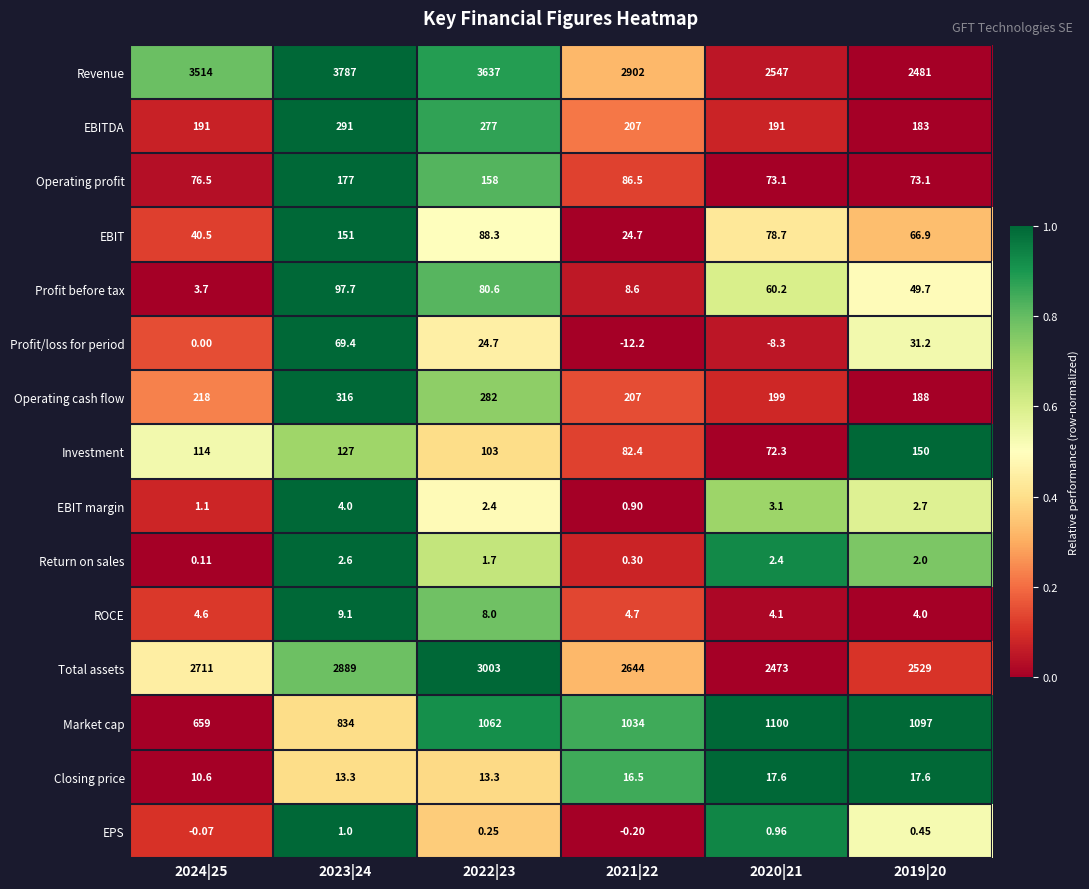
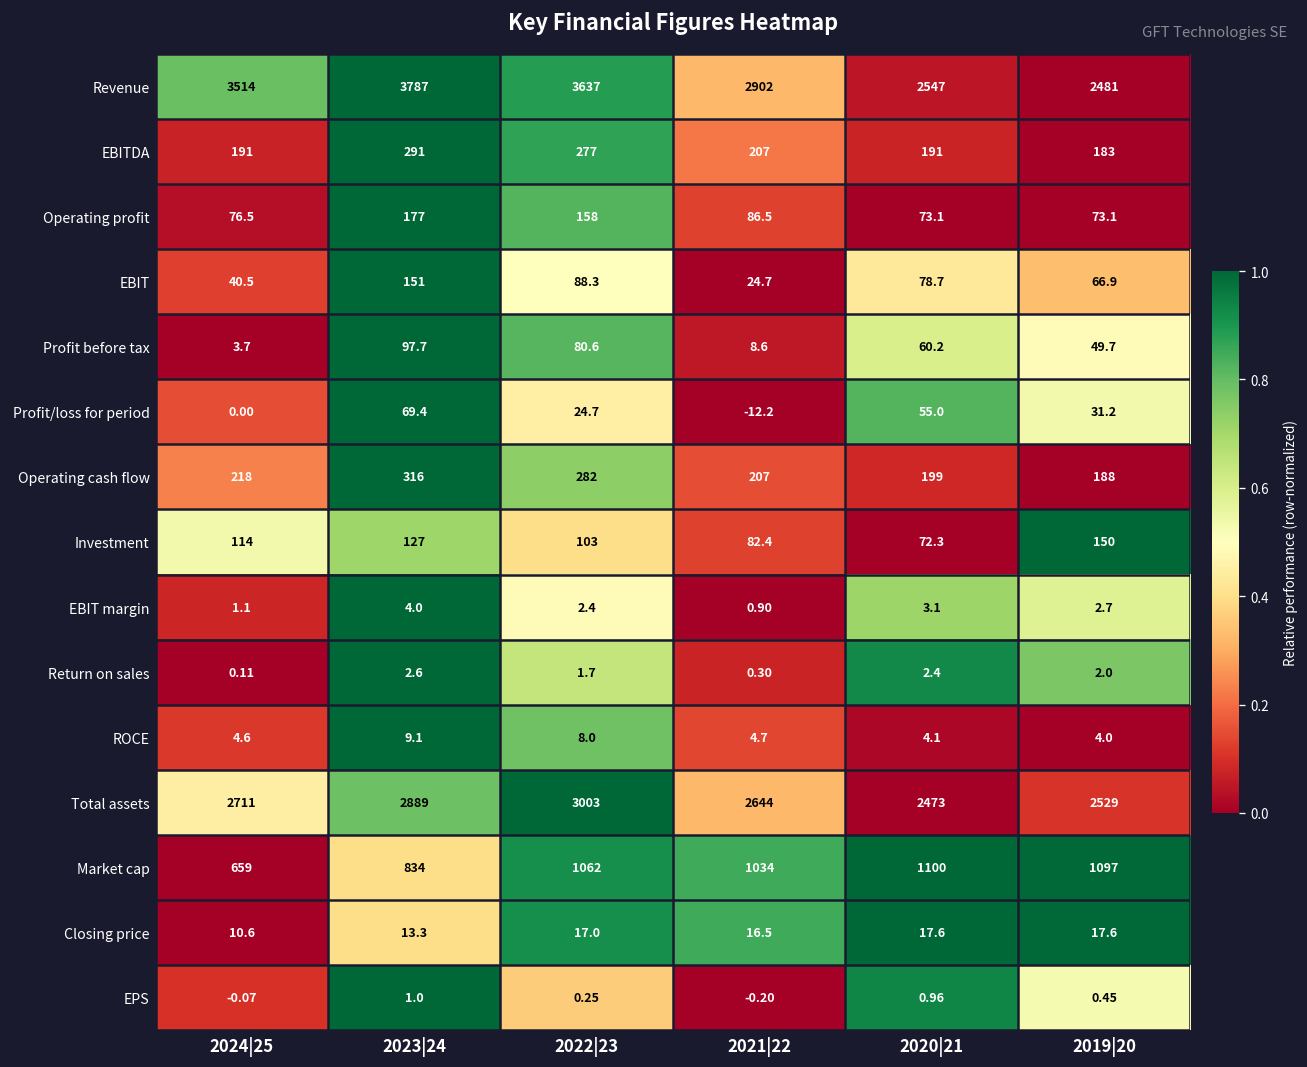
  {
    "Revenue": {
      "2024|25": 3514,
      "2023|24": 3787,
      "2022|23": 3637,
      "2021|22": 2902,
      "2020|21": 2547,
      "2019|20": 2481
    },
    "EBITDA": {
      "2024|25": 191,
      "2023|24": 291,
      "2022|23": 277,
      "2021|22": 207,
      "2020|21": 191,
      "2019|20": 183
    },
    "Operating profit": {
      "2024|25": 76.5,
      "2023|24": 177,
      "2022|23": 158,
      "2021|22": 86.5,
      "2020|21": 73.1,
      "2019|20": 73.1
    },
    "EBIT": {
      "2024|25": 40.5,
      "2023|24": 151,
      "2022|23": 88.3,
      "2021|22": 24.7,
      "2020|21": 78.7,
      "2019|20": 66.9
    },
    "Profit before tax": {
      "2024|25": 3.7,
      "2023|24": 97.7,
      "2022|23": 80.6,
      "2021|22": 8.6,
      "2020|21": 60.2,
      "2019|20": 49.7
    },
    "Profit/loss for period": {
      "2024|25": 0.00,
      "2023|24": 69.4,
      "2022|23": 24.7,
      "2021|22": -12.2,
-     "2020|21": -8.3,
+     "2020|21": 55.0,
      "2019|20": 31.2
    },
    "Operating cash flow": {
      "2024|25": 218,
      "2023|24": 316,
      "2022|23": 282,
      "2021|22": 207,
      "2020|21": 199,
      "2019|20": 188
    },
    "Investment": {
      "2024|25": 114,
      "2023|24": 127,
      "2022|23": 103,
      "2021|22": 82.4,
      "2020|21": 72.3,
      "2019|20": 150
    },
    "EBIT margin": {
      "2024|25": 1.1,
      "2023|24": 4.0,
      "2022|23": 2.4,
      "2021|22": 0.90,
      "2020|21": 3.1,
      "2019|20": 2.7
    },
    "Return on sales": {
      "2024|25": 0.11,
      "2023|24": 2.6,
      "2022|23": 1.7,
      "2021|22": 0.30,
      "2020|21": 2.4,
      "2019|20": 2.0
    },
    "ROCE": {
      "2024|25": 4.6,
      "2023|24": 9.1,
      "2022|23": 8.0,
      "2021|22": 4.7,
      "2020|21": 4.1,
      "2019|20": 4.0
    },
    "Total assets": {
      "2024|25": 2711,
      "2023|24": 2889,
      "2022|23": 3003,
      "2021|22": 2644,
      "2020|21": 2473,
      "2019|20": 2529
    },
    "Market cap": {
      "2024|25": 659,
      "2023|24": 834,
      "2022|23": 1062,
      "2021|22": 1034,
      "2020|21": 1100,
      "2019|20": 1097
    },
    "Closing price": {
      "2024|25": 10.6,
      "2023|24": 13.3,
-     "2022|23": 13.3,
+     "2022|23": 17.0,
      "2021|22": 16.5,
      "2020|21": 17.6,
      "2019|20": 17.6
    },
    "EPS": {
      "2024|25": -0.07,
      "2023|24": 1.0,
      "2022|23": 0.25,
      "2021|22": -0.20,
      "2020|21": 0.96,
      "2019|20": 0.45
    }
  }
